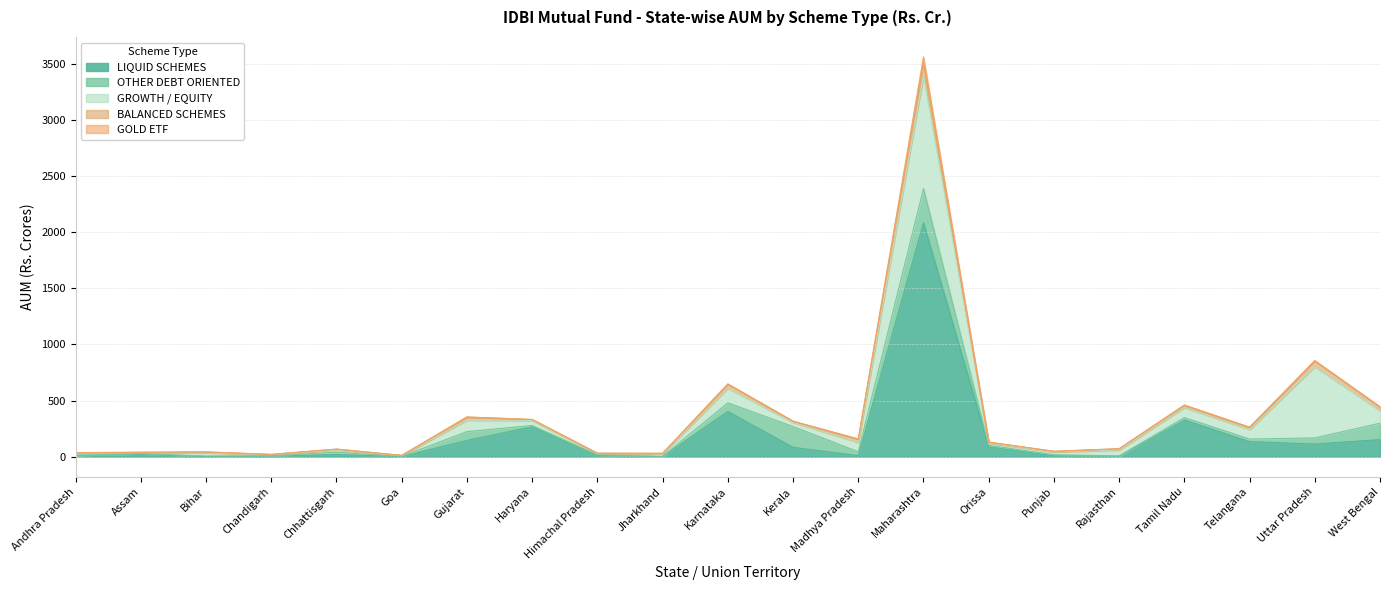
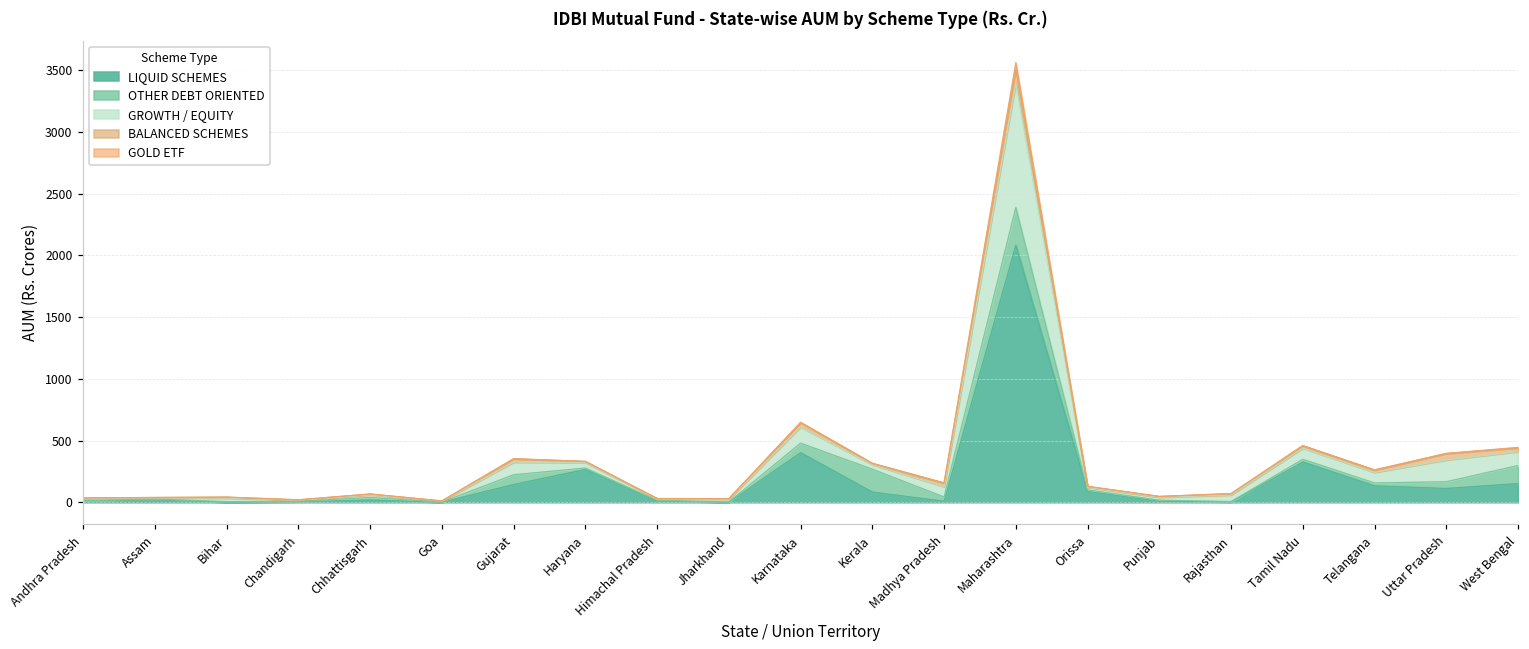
  {
    "GROWTH / EQUITY": {
      "Gujarat": 100,
      "Karnataka": 130,
      "Madhya Pradesh": 80,
      "Maharashtra": 1000,
-     "Uttar Pradesh": 630,
+     "Uttar Pradesh": 180,
      "West Bengal": 110
    }
  }
